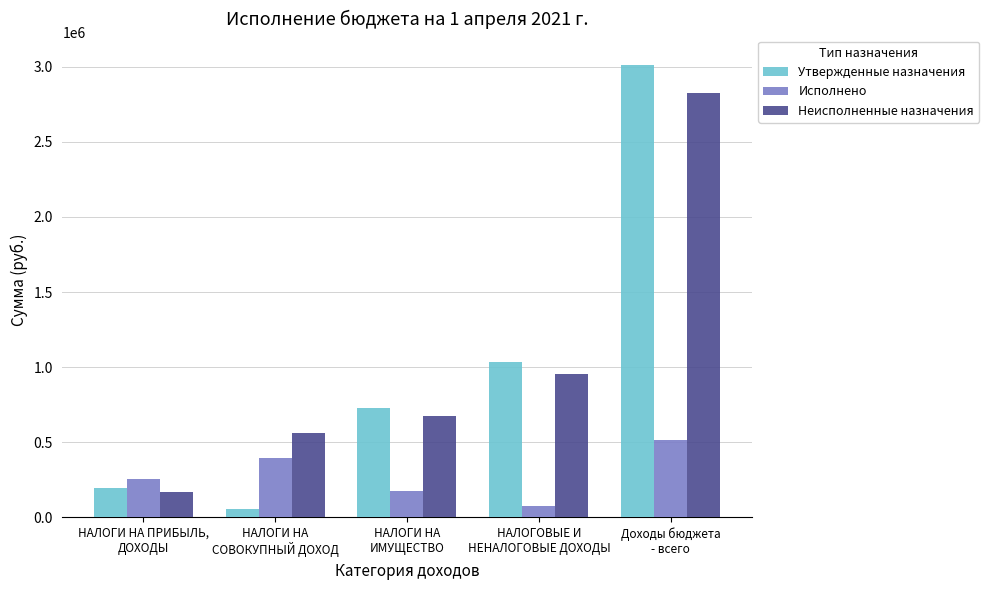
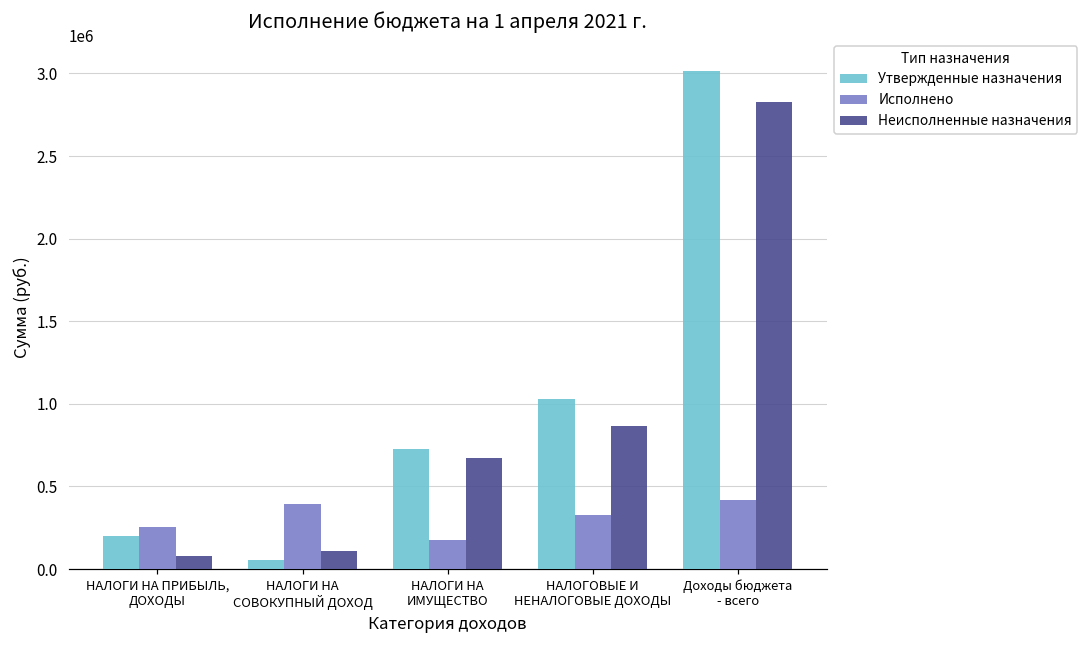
  {
    "Утвержденные назначения": {
      "НАЛОГИ НА ПРИБЫЛЬ, ДОХОДЫ": 200000,
      "НАЛОГИ НА СОВОКУПНЫЙ ДОХОД": 60000,
      "НАЛОГИ НА ИМУЩЕСТВО": 730000,
      "НАЛОГОВЫЕ И НЕНАЛОГОВЫЕ ДОХОДЫ": 1030000,
      "Доходы бюджета - всего": 3010000
    },
    "Исполнено": {
      "НАЛОГИ НА ПРИБЫЛЬ, ДОХОДЫ": 250000,
      "НАЛОГИ НА СОВОКУПНЫЙ ДОХОД": 390000,
      "НАЛОГИ НА ИМУЩЕСТВО": 180000,
-     "НАЛОГОВЫЕ И НЕНАЛОГОВЫЕ ДОХОДЫ": 80000,
-     "Доходы бюджета - всего": 510000
+     "НАЛОГОВЫЕ И НЕНАЛОГОВЫЕ ДОХОДЫ": 330000,
+     "Доходы бюджета - всего": 420000
    },
    "Неисполненные назначения": {
-     "НАЛОГИ НА ПРИБЫЛЬ, ДОХОДЫ": 170000,
-     "НАЛОГИ НА СОВОКУПНЫЙ ДОХОД": 560000,
+     "НАЛОГИ НА ПРИБЫЛЬ, ДОХОДЫ": 80000,
+     "НАЛОГИ НА СОВОКУПНЫЙ ДОХОД": 110000,
      "НАЛОГИ НА ИМУЩЕСТВО": 670000,
-     "НАЛОГОВЫЕ И НЕНАЛОГОВЫЕ ДОХОДЫ": 960000,
+     "НАЛОГОВЫЕ И НЕНАЛОГОВЫЕ ДОХОДЫ": 870000,
      "Доходы бюджета - всего": 2830000
    }
  }
